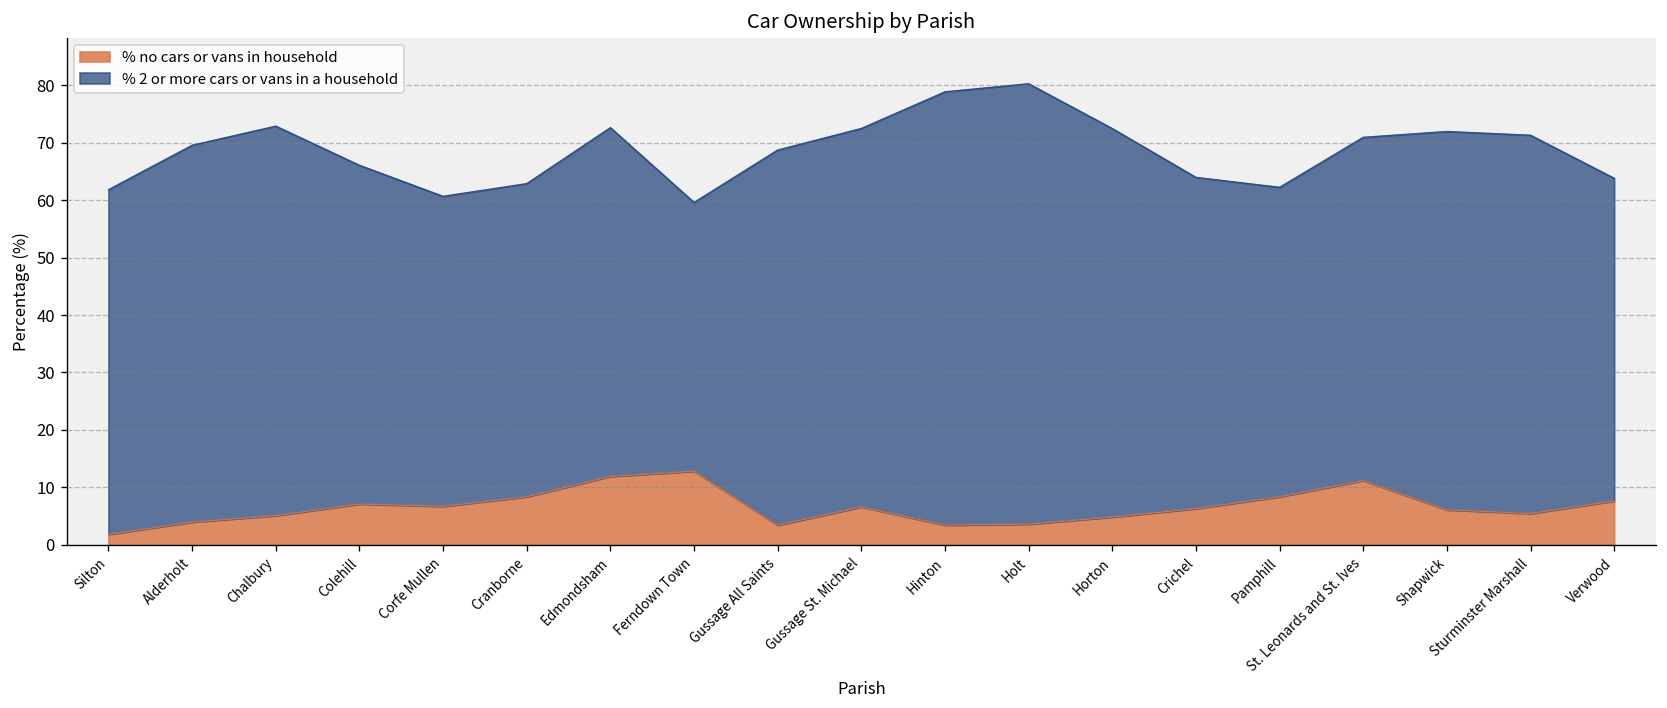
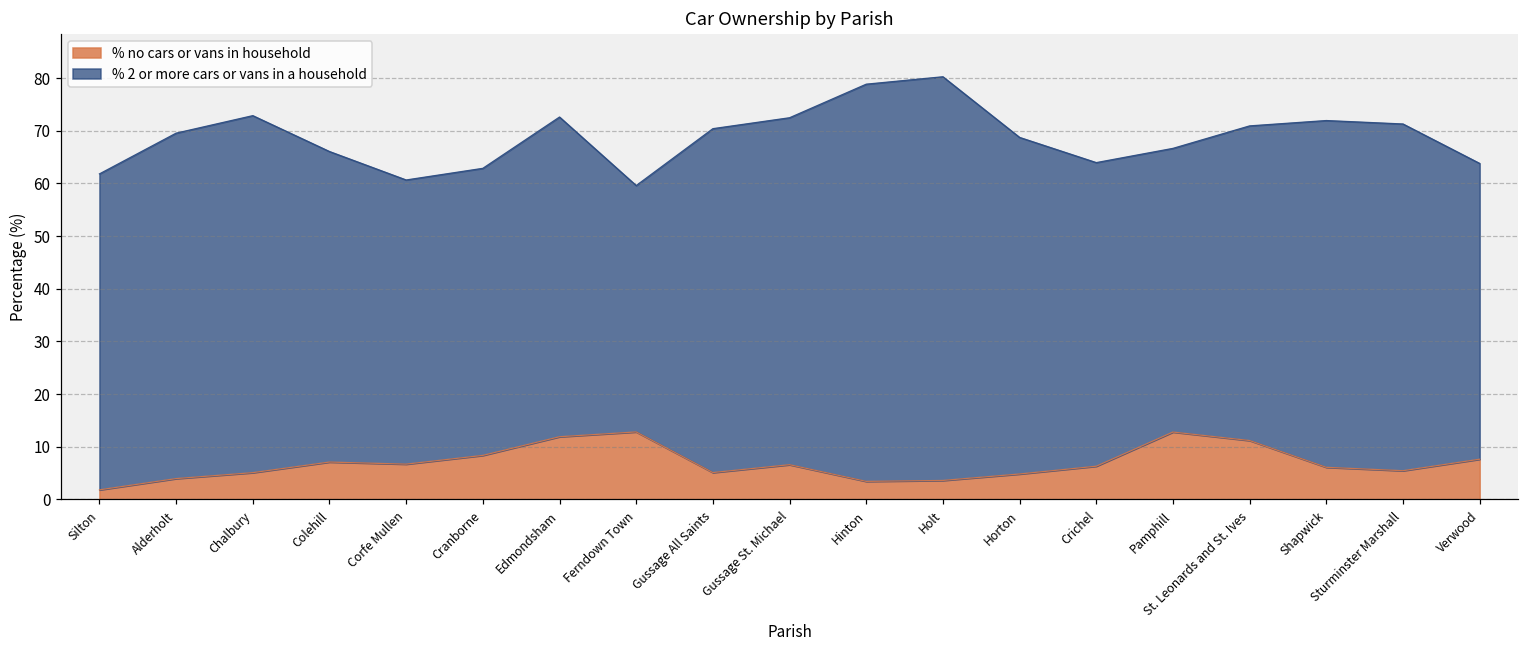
  {
    "% no cars or vans in household": {
      "Silton": 2,
      "Alderholt": 4,
      "Chalbury": 5,
      "Colehill": 7,
      "Corfe Mullen": 7,
      "Cranborne": 8,
      "Edmondsham": 12,
      "Ferndown Town": 13,
-     "Gussage All Saints": 3,
+     "Gussage All Saints": 5,
      "Gussage St. Michael": 7,
      "Hinton": 3,
      "Holt": 4,
      "Horton": 5,
      "Crichel": 6,
-     "Pamphill": 8,
+     "Pamphill": 13,
      "St. Leonards and St. Ives": 11,
      "Shapwick": 6,
      "Sturminster Marshall": 5,
      "Verwood": 8
    },
    "% 2 or more cars or vans in a household": {
      "Silton": 60,
      "Alderholt": 66,
      "Chalbury": 68,
      "Colehill": 59,
      "Corfe Mullen": 54,
      "Cranborne": 55,
      "Edmondsham": 61,
      "Ferndown Town": 47,
      "Gussage All Saints": 65,
      "Gussage St. Michael": 66,
      "Hinton": 75,
      "Holt": 77,
-     "Horton": 68,
+     "Horton": 64,
      "Crichel": 58,
      "Pamphill": 54,
      "St. Leonards and St. Ives": 60,
      "Shapwick": 66,
      "Sturminster Marshall": 66,
      "Verwood": 56
    }
  }
